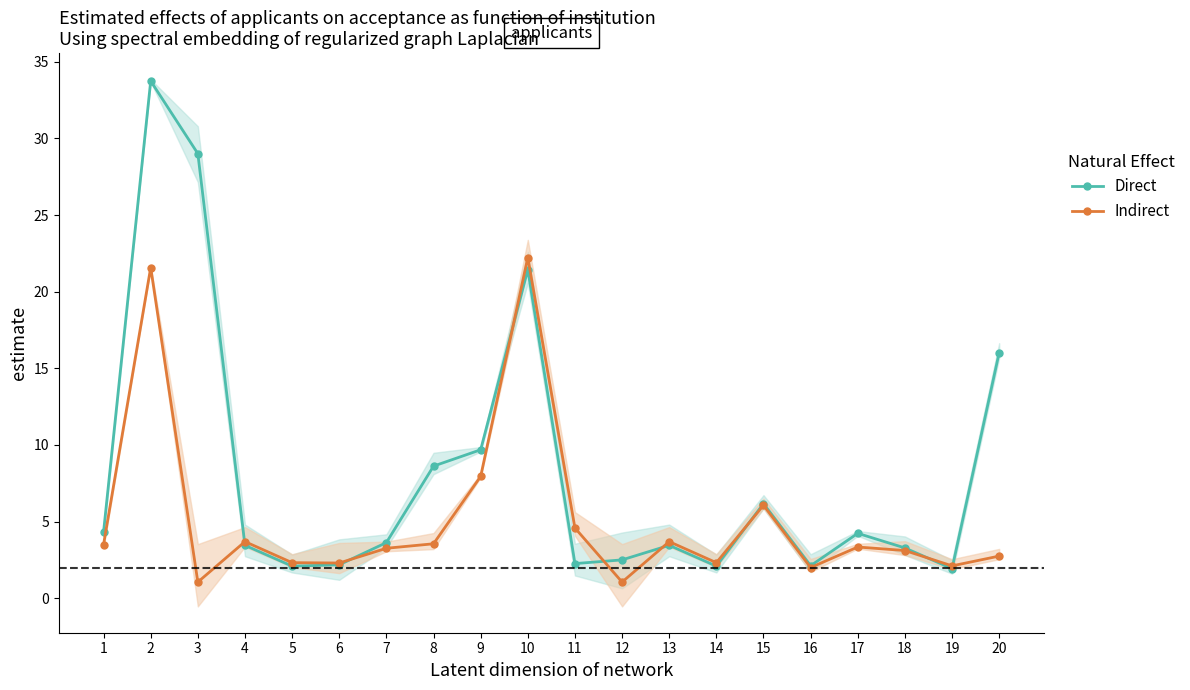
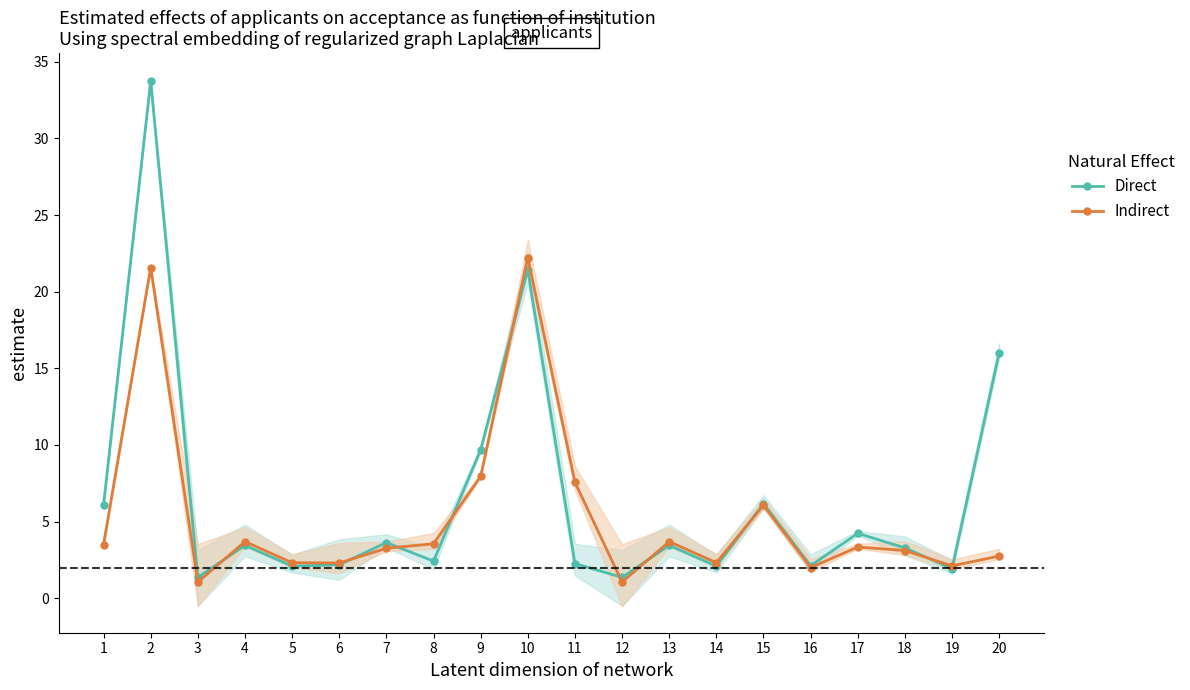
  {
    "Direct": {
-     "1": 4.3,
-     "3": 29.0,
+     "1": 6.1,
+     "3": 1.4,
      "4": 3.5,
      "5": 2.1,
-     "8": 8.6,
+     "8": 2.4,
      "9": 9.7,
      "10": 21.4,
      "11": 2.3,
-     "12": 2.5,
+     "12": 1.4,
      "13": 3.5,
      "14": 2.1,
      "18": 3.3,
      "19": 1.9,
      "20": 16.0
    },
    "Indirect": {
      "1": 3.5,
      "3": 1.1,
      "4": 3.7,
      "5": 2.3,
      "7": 3.3,
      "8": 3.6,
      "10": 22.2,
-     "11": 4.6,
+     "11": 7.6,
      "12": 1.1,
      "13": 3.7,
      "14": 2.3,
      "17": 3.3,
      "18": 3.1,
      "19": 2.1,
      "20": 2.7
    }
  }
